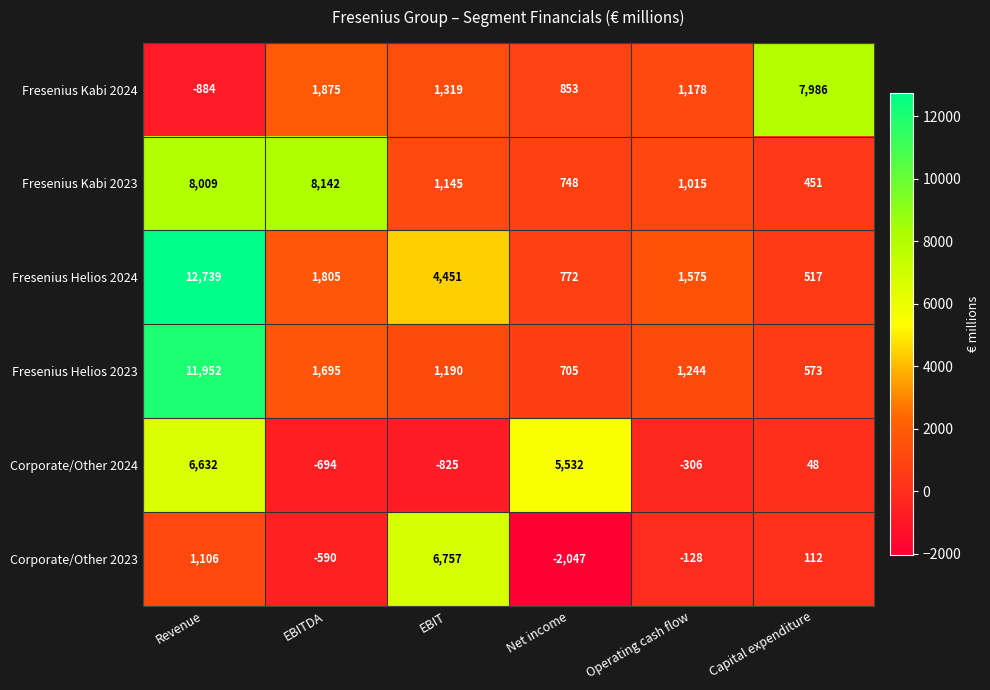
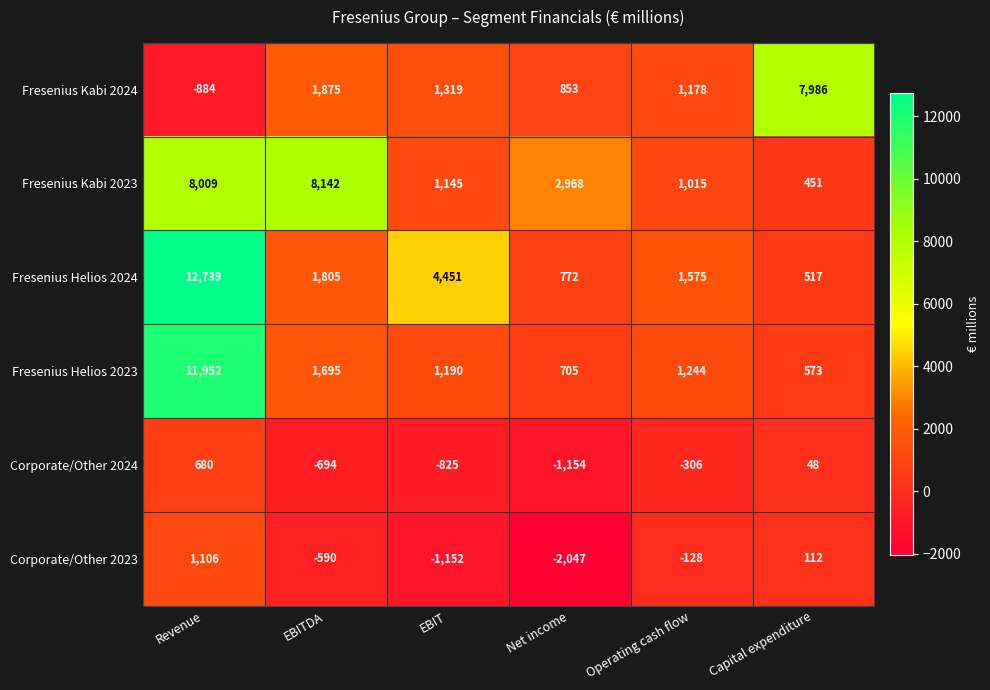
  {
    "Fresenius Kabi 2024": {
      "Revenue": "-884",
      "EBITDA": "1,875",
      "EBIT": "1,319",
      "Net income": "853",
      "Operating cash flow": "1,178",
      "Capital expenditure": "7,986"
    },
    "Fresenius Kabi 2023": {
      "Revenue": "8,009",
      "EBITDA": "8,142",
      "EBIT": "1,145",
-     "Net income": "748",
+     "Net income": "2,968",
      "Operating cash flow": "1,015",
      "Capital expenditure": "451"
    },
    "Fresenius Helios 2024": {
      "Revenue": "12,739",
      "EBITDA": "1,805",
      "EBIT": "4,451",
      "Net income": "772",
      "Operating cash flow": "1,575",
      "Capital expenditure": "517"
    },
    "Fresenius Helios 2023": {
      "Revenue": "11,952",
      "EBITDA": "1,695",
      "EBIT": "1,190",
      "Net income": "705",
      "Operating cash flow": "1,244",
      "Capital expenditure": "573"
    },
    "Corporate/Other 2024": {
-     "Revenue": "6,632",
+     "Revenue": "680",
      "EBITDA": "-694",
      "EBIT": "-825",
-     "Net income": "5,532",
+     "Net income": "-1,154",
      "Operating cash flow": "-306",
      "Capital expenditure": "48"
    },
    "Corporate/Other 2023": {
      "Revenue": "1,106",
      "EBITDA": "-590",
-     "EBIT": "6,757",
+     "EBIT": "-1,152",
      "Net income": "-2,047",
      "Operating cash flow": "-128",
      "Capital expenditure": "112"
    }
  }
